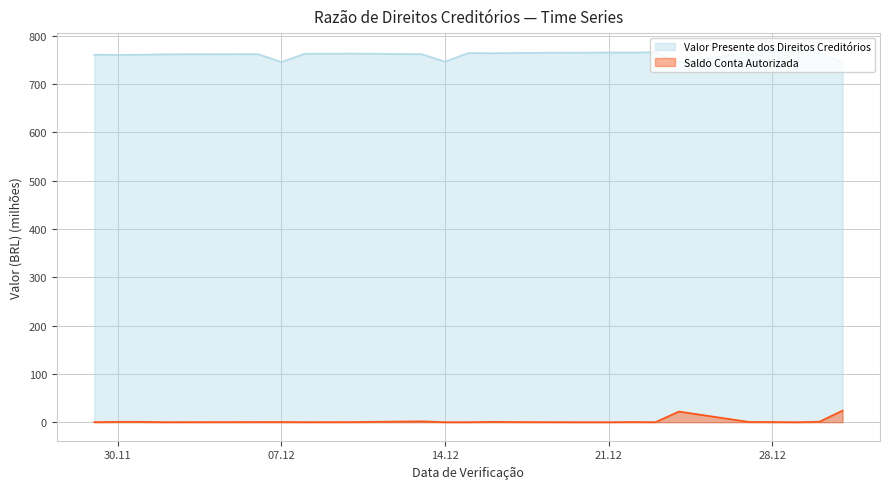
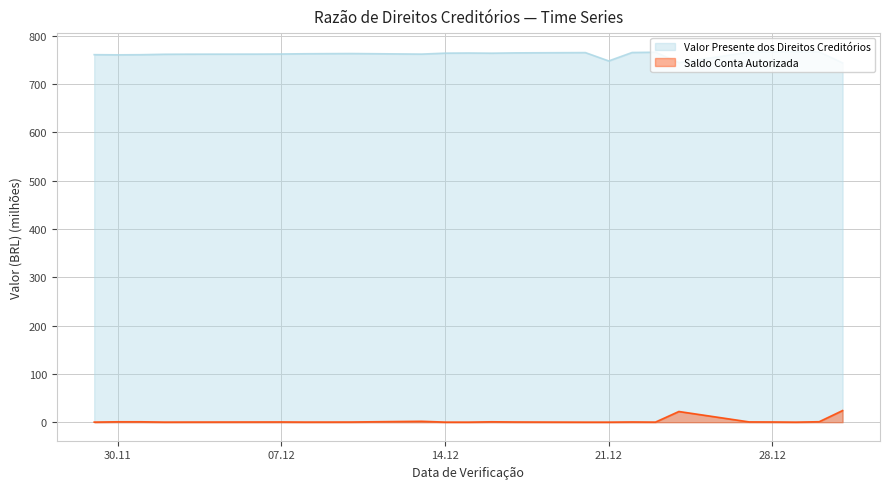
  {
    "Valor Presente dos Direitos Creditórios": {
      "30.11": 760,
-     "07.12": 750,
-     "14.12": 750,
-     "21.12": 770
+     "07.12": 760,
+     "14.12": 760,
+     "21.12": 750
    },
    "Saldo Conta Autorizada": {
      "30.11": 0,
      "07.12": 0,
      "14.12": 0,
      "21.12": 0,
      "28.12": 0
    }
  }
